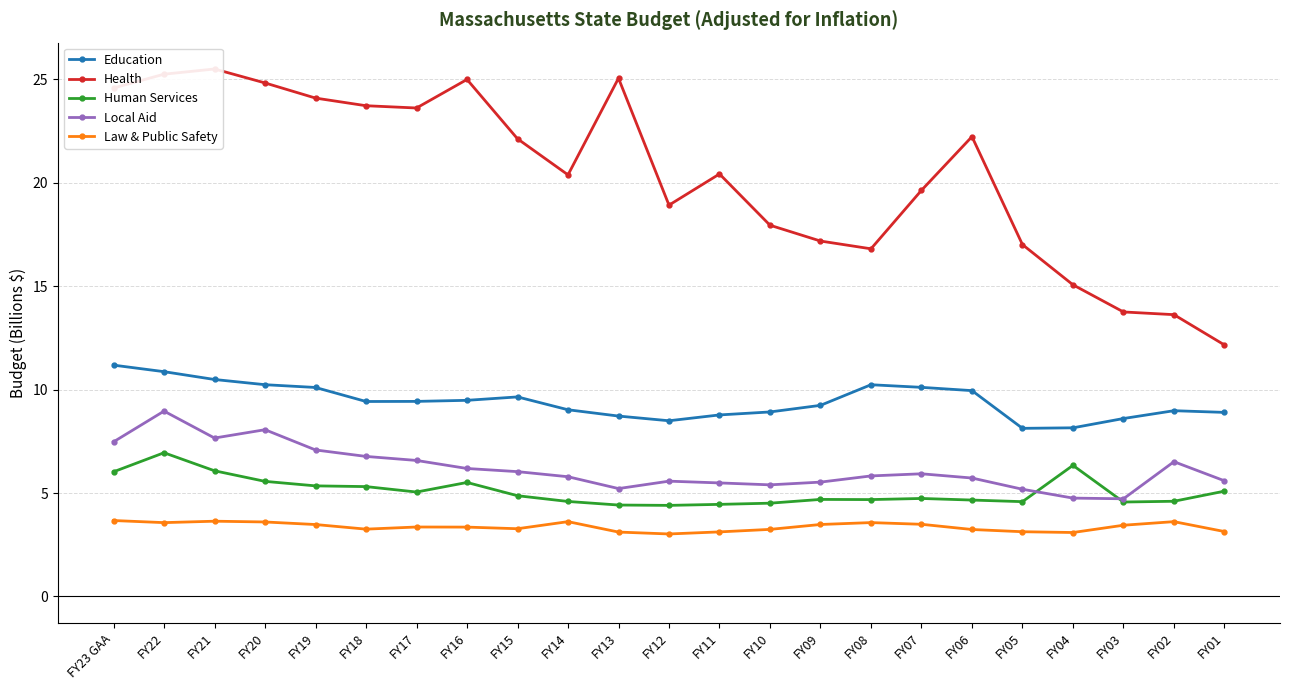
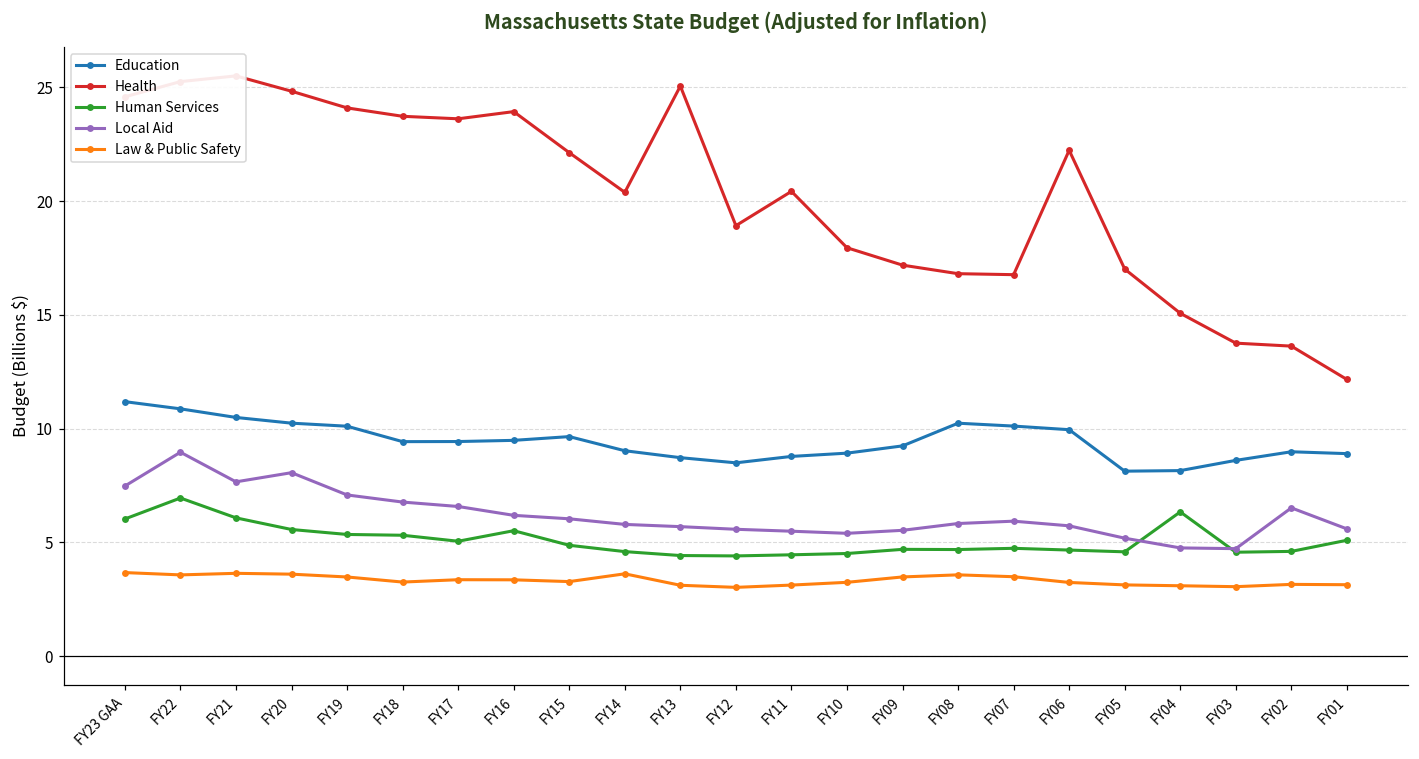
  {
    "Education": {
      "FY23 GAA": 11.2,
      "FY22": 10.9,
      "FY21": 10.5,
      "FY20": 10.2,
      "FY19": 10.1,
      "FY18": 9.4,
      "FY17": 9.4,
      "FY16": 9.5,
      "FY15": 9.6,
      "FY14": 9.0,
      "FY13": 8.7,
      "FY12": 8.5,
      "FY11": 8.8,
      "FY10": 8.9,
      "FY09": 9.2,
      "FY08": 10.2,
      "FY07": 10.1,
      "FY06": 10.0,
      "FY05": 8.1,
      "FY04": 8.2,
      "FY03": 8.6,
      "FY02": 9.0,
      "FY01": 8.9
    },
    "Health": {
      "FY20": 24.8,
      "FY19": 24.1,
      "FY18": 23.7,
      "FY17": 23.6,
-     "FY16": 25.0,
+     "FY16": 23.9,
      "FY15": 22.1,
      "FY14": 20.4,
      "FY13": 25.1,
      "FY12": 18.9,
      "FY11": 20.4,
      "FY10": 18.0,
      "FY09": 17.2,
      "FY08": 16.8,
-     "FY07": 19.6,
+     "FY07": 16.8,
      "FY06": 22.2,
      "FY05": 17.0,
      "FY04": 15.1,
      "FY03": 13.8,
      "FY02": 13.6,
      "FY01": 12.2
    },
    "Human Services": {
      "FY23 GAA": 6.0,
      "FY22": 6.9,
      "FY21": 6.1,
      "FY20": 5.6,
      "FY19": 5.3,
      "FY18": 5.3,
      "FY17": 5.0,
      "FY16": 5.5,
      "FY15": 4.9,
      "FY14": 4.6,
      "FY13": 4.4,
      "FY12": 4.4,
      "FY11": 4.5,
      "FY10": 4.5,
      "FY09": 4.7,
      "FY08": 4.7,
      "FY07": 4.7,
      "FY06": 4.7,
      "FY05": 4.6,
      "FY04": 6.3,
      "FY03": 4.6,
      "FY02": 4.6,
      "FY01": 5.1
    },
    "Local Aid": {
      "FY23 GAA": 7.5,
      "FY22": 9.0,
      "FY21": 7.7,
      "FY20": 8.1,
      "FY19": 7.1,
      "FY18": 6.8,
      "FY17": 6.6,
      "FY16": 6.2,
      "FY15": 6.0,
      "FY14": 5.8,
-     "FY13": 5.2,
+     "FY13": 5.7,
      "FY12": 5.6,
      "FY11": 5.5,
      "FY10": 5.4,
      "FY09": 5.5,
      "FY08": 5.8,
      "FY07": 5.9,
      "FY06": 5.7,
      "FY05": 5.2,
      "FY04": 4.8,
      "FY03": 4.7,
      "FY02": 6.5,
      "FY01": 5.6
    },
    "Law & Public Safety": {
      "FY23 GAA": 3.7,
      "FY22": 3.6,
      "FY21": 3.6,
      "FY20": 3.6,
      "FY19": 3.5,
      "FY18": 3.3,
      "FY17": 3.4,
      "FY16": 3.4,
      "FY15": 3.3,
      "FY14": 3.6,
      "FY13": 3.1,
      "FY12": 3.0,
      "FY11": 3.1,
      "FY10": 3.2,
      "FY09": 3.5,
      "FY08": 3.6,
      "FY07": 3.5,
      "FY06": 3.2,
      "FY05": 3.1,
      "FY04": 3.1,
-     "FY03": 3.4,
-     "FY02": 3.6,
+     "FY03": 3.1,
+     "FY02": 3.2,
      "FY01": 3.1
    }
  }
